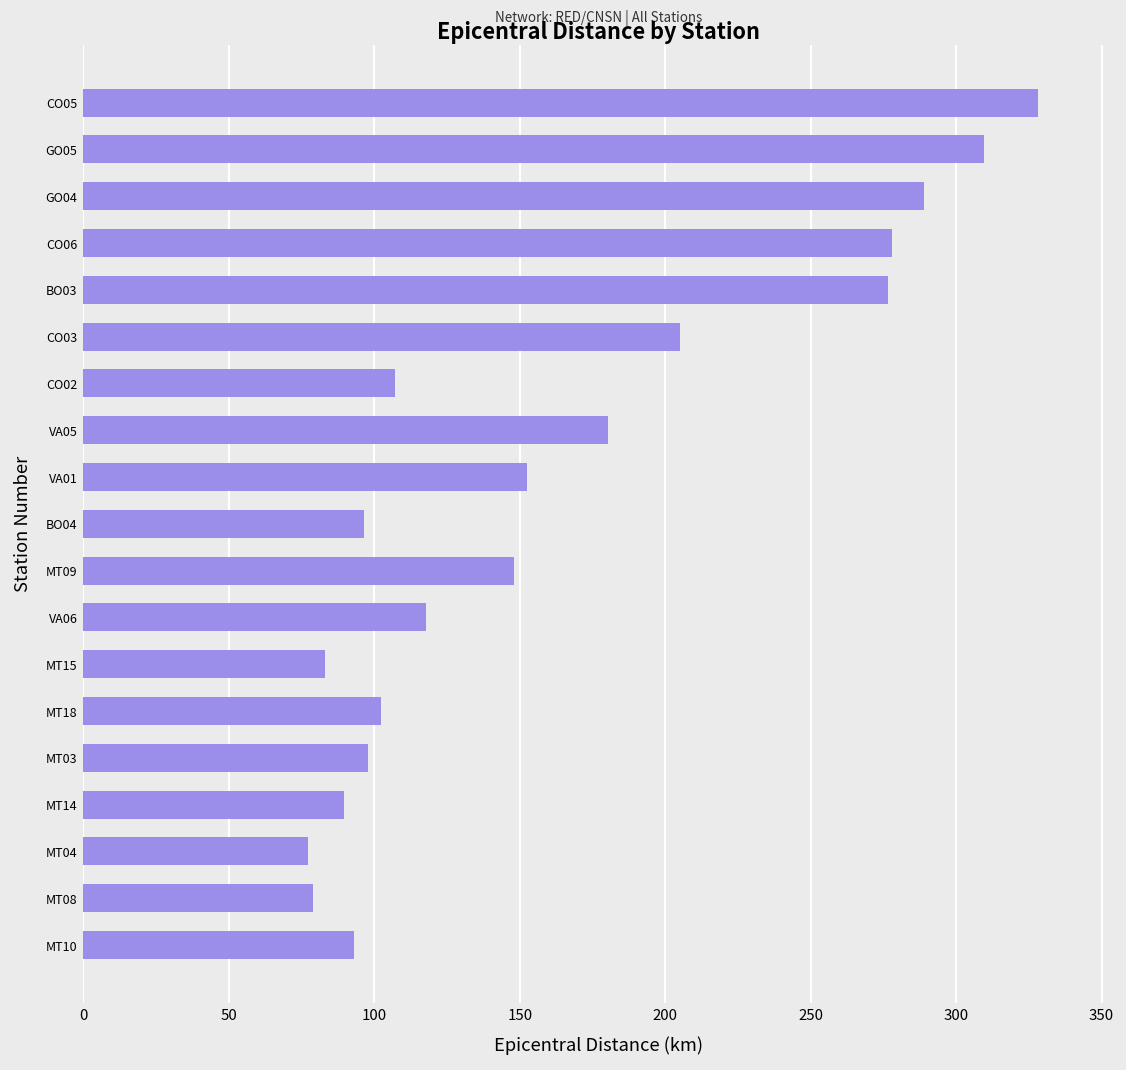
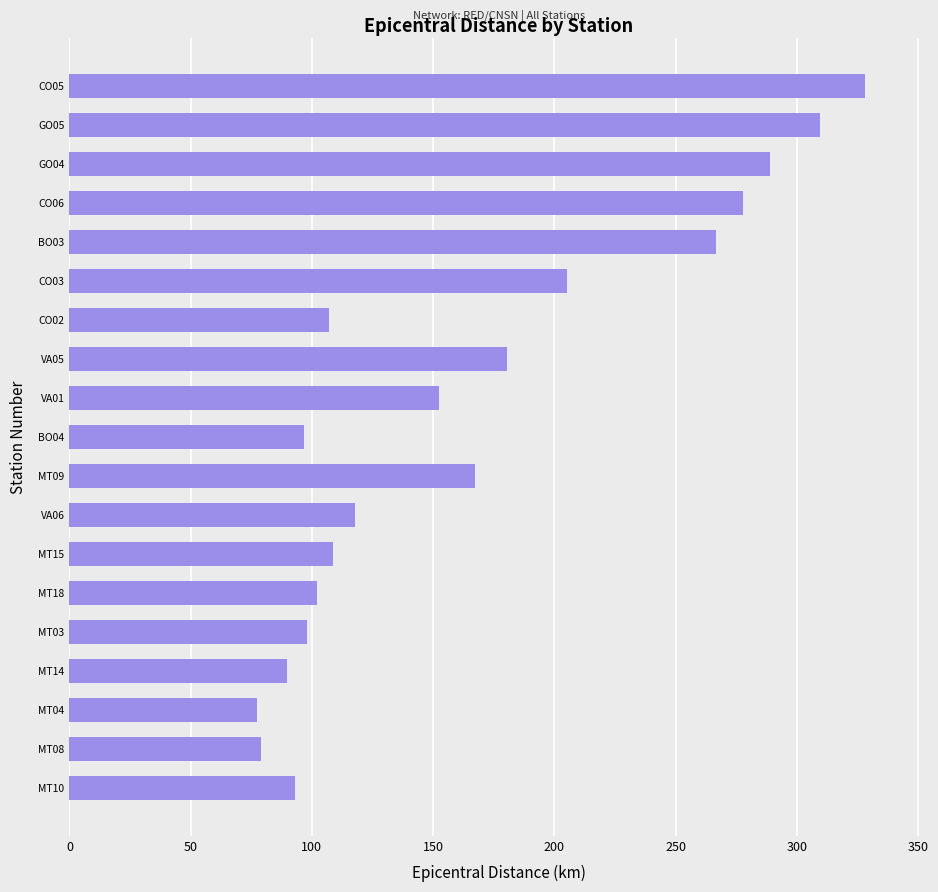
  {
    "CO05": 328,
    "GO05": 310,
    "GO04": 289,
    "CO06": 278,
-   "BO03": 277,
+   "BO03": 267,
    "CO03": 205,
    "CO02": 107,
    "VA05": 180,
    "VA01": 153,
    "BO04": 97,
-   "MT09": 148,
+   "MT09": 167,
    "VA06": 118,
-   "MT15": 83,
+   "MT15": 109,
    "MT18": 102,
    "MT03": 98,
    "MT14": 90,
    "MT04": 77,
    "MT08": 79,
    "MT10": 93
  }
